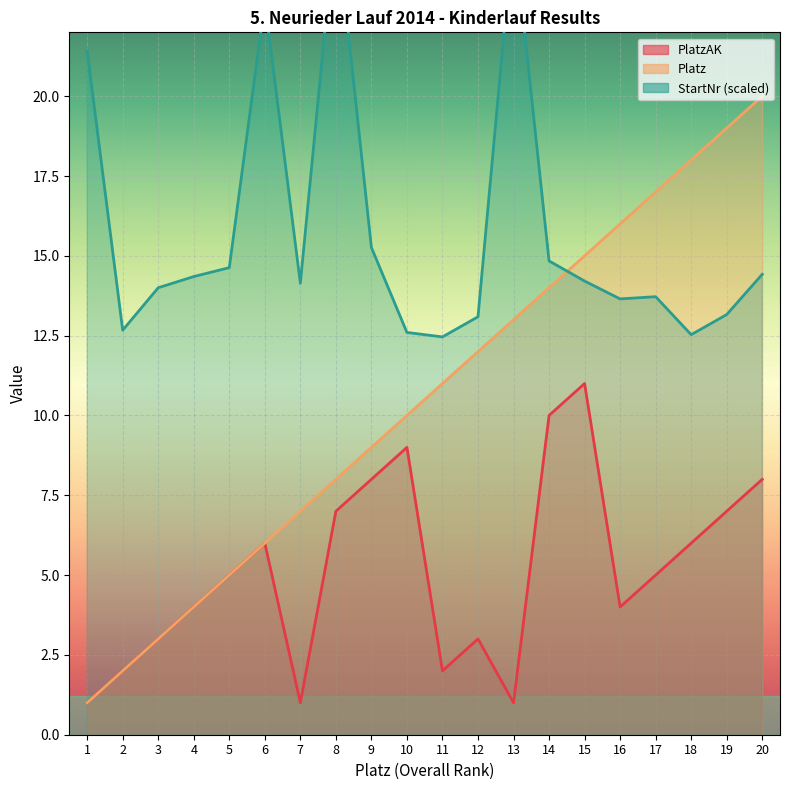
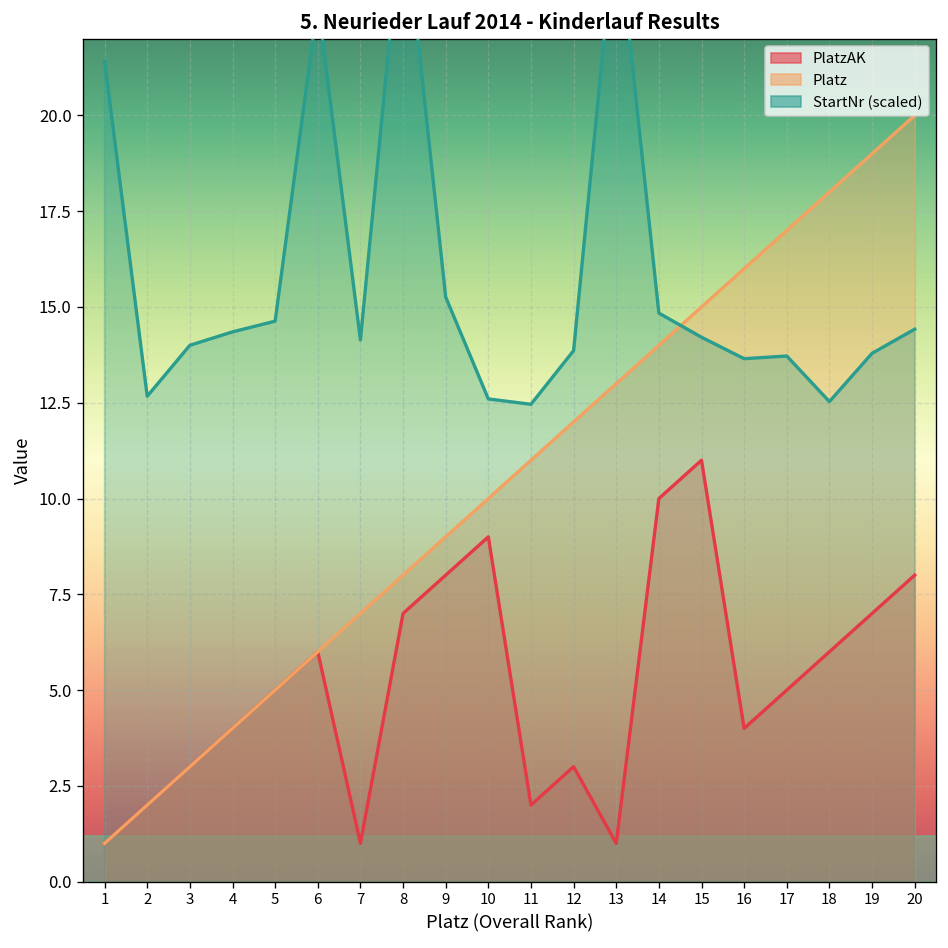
  {
    "StartNr (scaled)": {
      "1": 21.4,
      "2": 12.7,
      "3": 14.0,
      "4": 14.4,
      "5": 14.6,
      "7": 14.1,
      "9": 15.3,
      "10": 12.6,
      "11": 12.5,
-     "12": 13.1,
+     "12": 13.9,
      "14": 14.8,
      "15": 14.2,
      "16": 13.7,
      "17": 13.7,
      "18": 12.5,
-     "19": 13.2,
+     "19": 13.8,
      "20": 14.4
    }
  }
